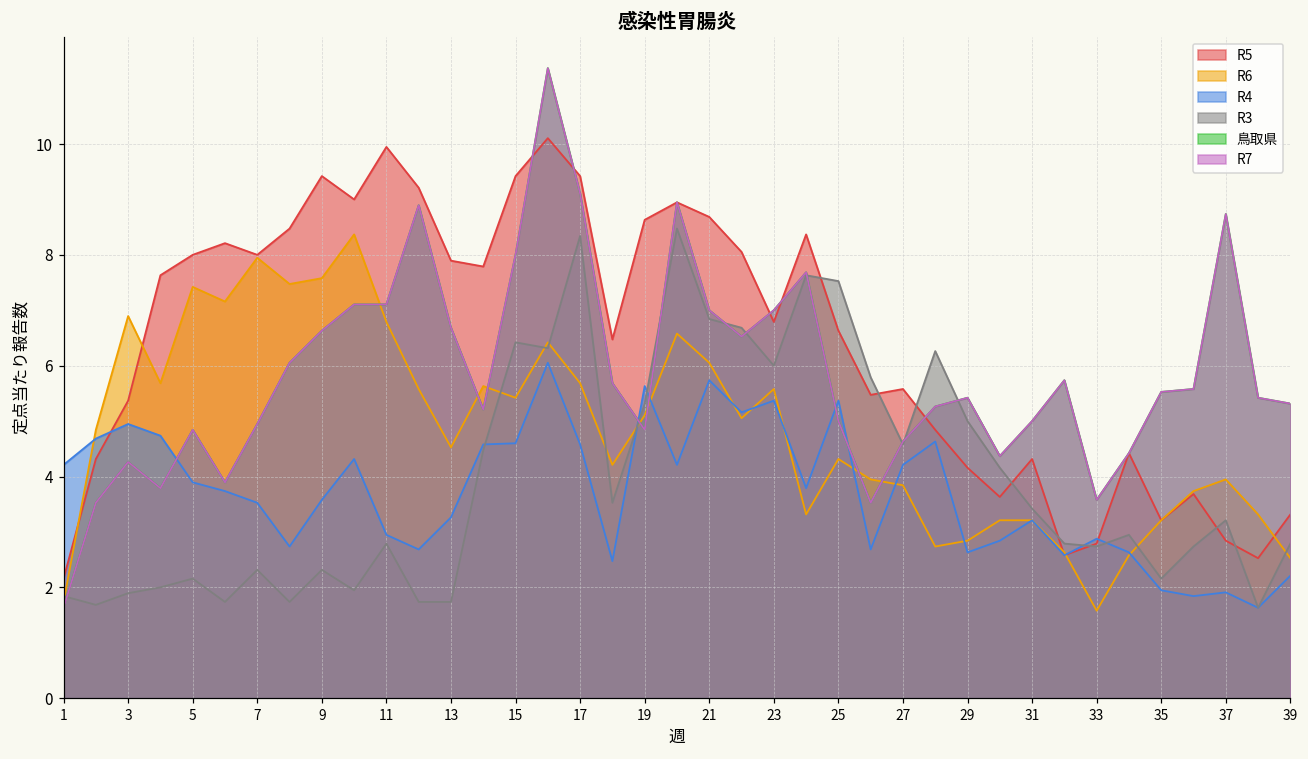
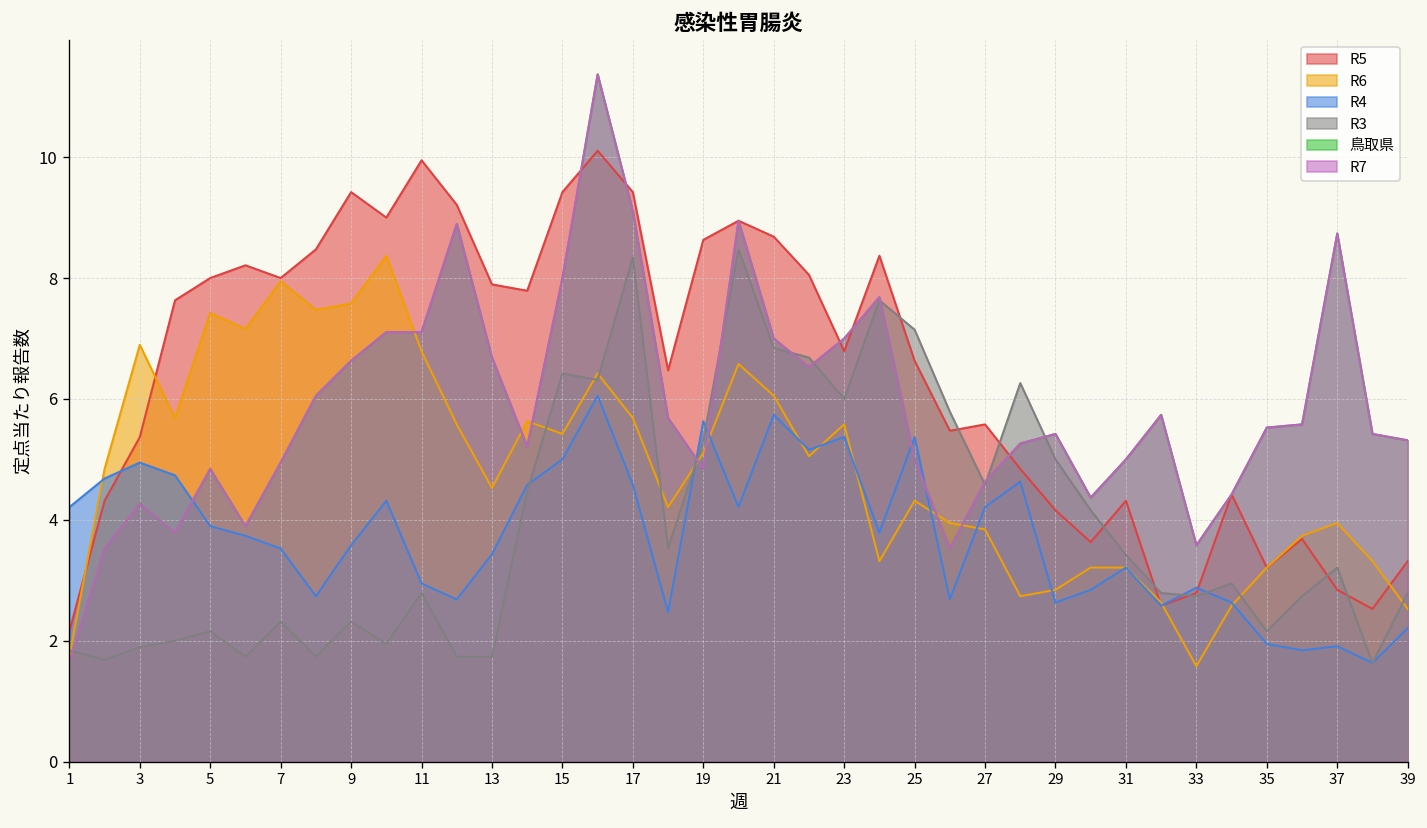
  {
    "R5": {
      "1": 2.2,
      "3": 5.4,
      "5": 8.0,
      "7": 8.0,
      "9": 9.4,
      "11": 9.9,
      "13": 7.9,
      "15": 9.4,
      "17": 9.4,
      "19": 8.6,
      "21": 8.7,
      "23": 6.8,
      "25": 6.6,
      "27": 5.6,
      "29": 4.2,
      "31": 4.3,
      "33": 2.8,
      "37": 2.8,
      "39": 3.3
    },
    "R6": {
      "1": 1.7,
      "3": 6.9,
      "5": 7.4,
      "7": 7.9,
      "9": 7.6,
      "11": 6.8,
      "13": 4.5,
      "15": 5.4,
      "17": 5.7,
      "19": 5.1,
      "21": 6.1,
      "23": 5.6,
      "25": 4.3,
      "27": 3.8,
      "29": 2.8,
      "33": 1.6,
      "37": 3.9,
      "39": 2.5
    },
    "R4": {
      "1": 4.2,
      "3": 4.9,
      "5": 3.9,
      "7": 3.5,
      "9": 3.6,
      "11": 2.9,
-     "13": 3.3,
-     "15": 4.6,
+     "13": 3.4,
+     "15": 5.0,
      "17": 4.6,
      "19": 5.6,
      "21": 5.7,
      "23": 5.4,
      "25": 5.4,
      "27": 4.2,
      "29": 2.6,
      "33": 2.9,
      "35": 1.9,
      "37": 1.9,
      "39": 2.2
    },
    "R3": {
      "1": 1.8,
      "3": 1.9,
      "5": 2.2,
      "7": 2.3,
      "9": 2.3,
      "11": 2.8,
      "13": 1.7,
      "15": 6.4,
      "17": 8.3,
      "19": 5.3,
      "21": 6.8,
      "23": 6.0,
-     "25": 7.5,
+     "25": 7.1,
      "27": 4.6,
      "29": 5.0,
      "31": 3.4,
      "33": 2.7,
      "35": 2.2,
      "37": 3.2,
      "39": 2.8
    },
    "R7": {
      "1": 1.6,
      "3": 4.3,
      "5": 4.8,
      "7": 4.9,
      "9": 6.6,
      "11": 7.1,
      "13": 6.7,
      "15": 8.0,
      "17": 9.1,
      "19": 4.8,
      "21": 7.0,
      "23": 7.0,
      "25": 5.0,
      "27": 4.6,
      "29": 5.4,
      "31": 5.0,
      "33": 3.6,
      "35": 5.5,
      "37": 8.7,
      "39": 5.3
    }
  }
